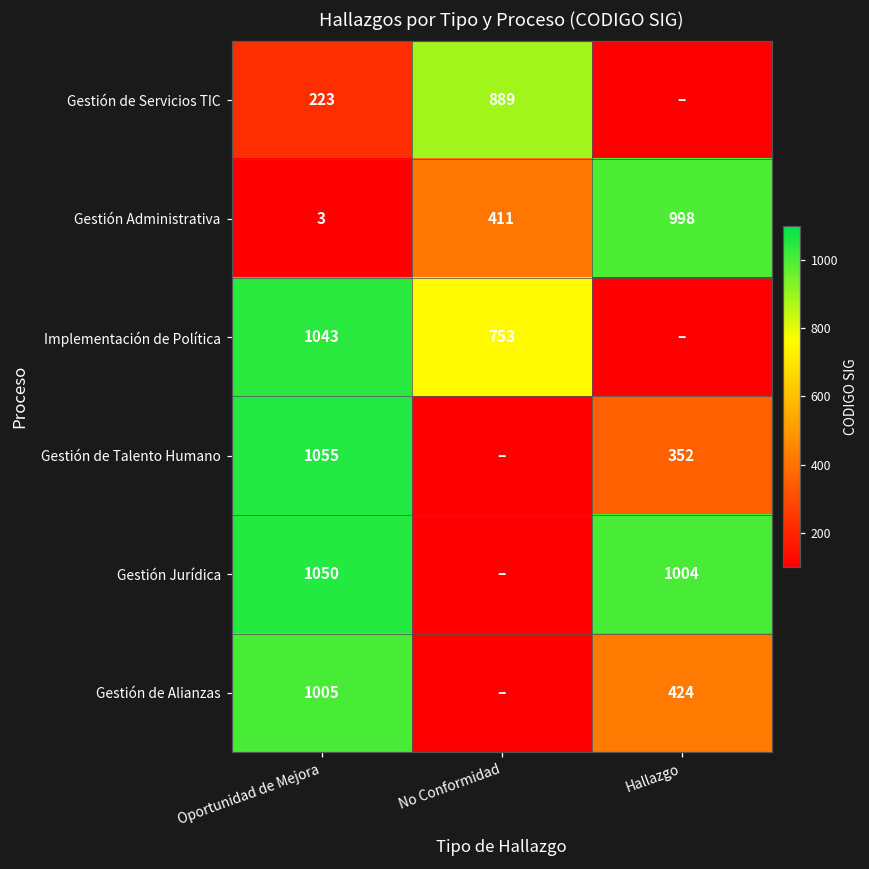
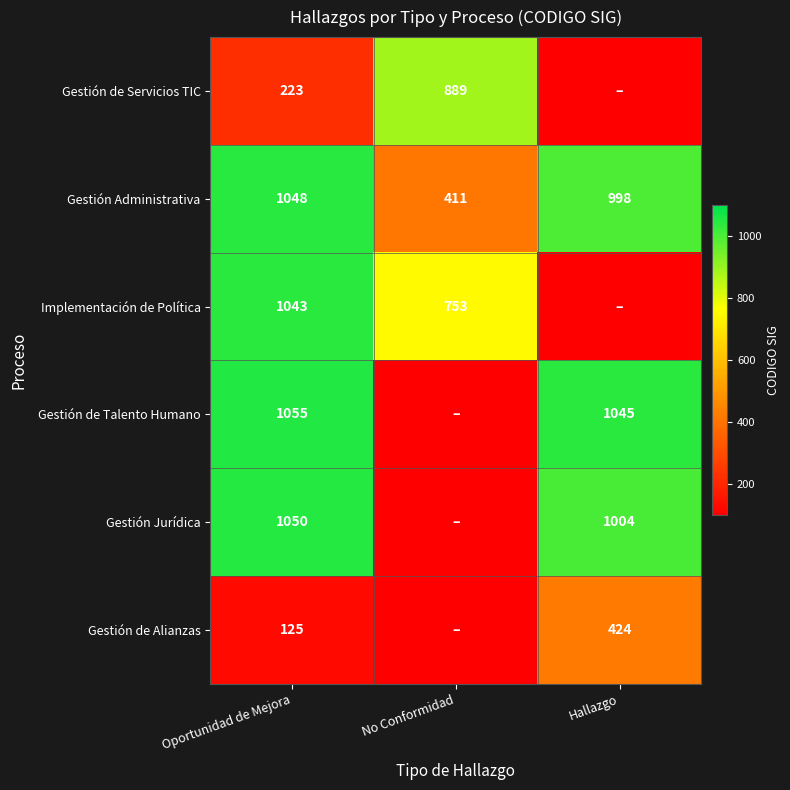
  {
    "Gestión de Servicios TIC": {
      "Oportunidad de Mejora": 223,
      "No Conformidad": 889
    },
    "Gestión Administrativa": {
-     "Oportunidad de Mejora": 3,
+     "Oportunidad de Mejora": 1048,
      "No Conformidad": 411,
      "Hallazgo": 998
    },
    "Implementación de Política": {
      "Oportunidad de Mejora": 1043,
      "No Conformidad": 753
    },
    "Gestión de Talento Humano": {
      "Oportunidad de Mejora": 1055,
-     "Hallazgo": 352
+     "Hallazgo": 1045
    },
    "Gestión Jurídica": {
      "Oportunidad de Mejora": 1050,
      "Hallazgo": 1004
    },
    "Gestión de Alianzas": {
-     "Oportunidad de Mejora": 1005,
+     "Oportunidad de Mejora": 125,
      "Hallazgo": 424
    }
  }
